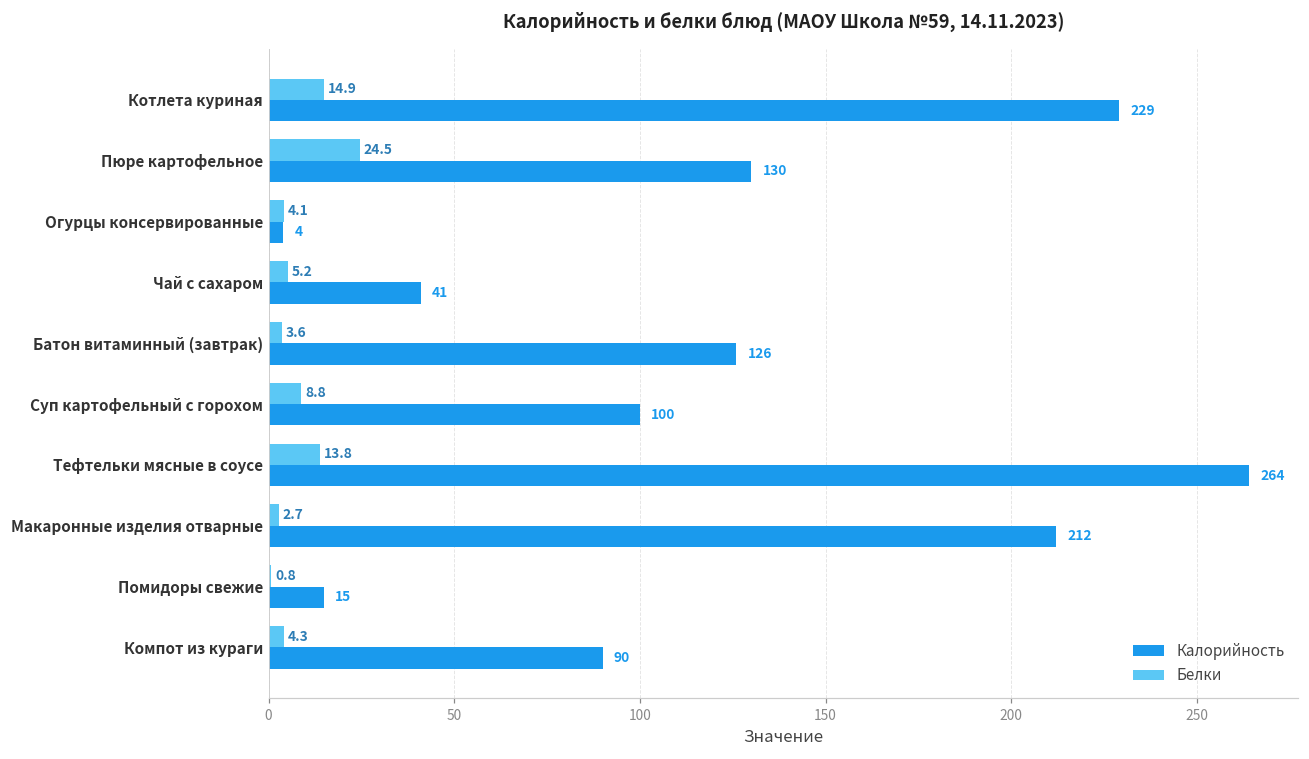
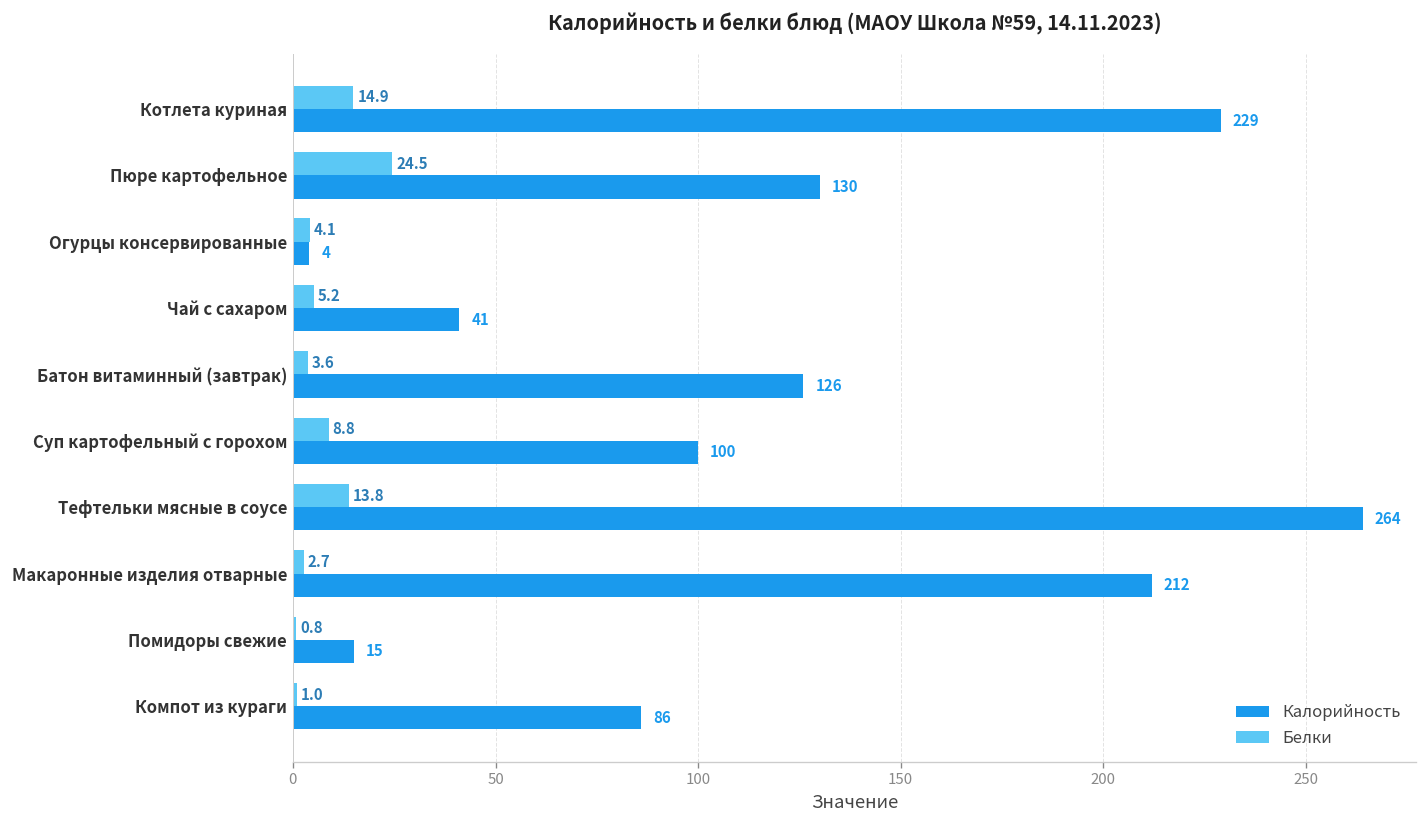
  {
    "Калорийность": {
      "Котлета куриная": 229,
      "Пюре картофельное": 130,
      "Огурцы консервированные": 4,
      "Чай с сахаром": 41,
      "Батон витаминный (завтрак)": 126,
      "Суп картофельный с горохом": 100,
      "Тефтельки мясные в соусе": 264,
      "Макаронные изделия отварные": 212,
      "Помидоры свежие": 15,
-     "Компот из кураги": 90
+     "Компот из кураги": 86
    },
    "Белки": {
      "Котлета куриная": 14.9,
      "Пюре картофельное": 24.5,
      "Огурцы консервированные": 4.1,
      "Чай с сахаром": 5.2,
      "Батон витаминный (завтрак)": 3.6,
      "Суп картофельный с горохом": 8.8,
      "Тефтельки мясные в соусе": 13.8,
      "Макаронные изделия отварные": 2.7,
      "Помидоры свежие": 0.8,
-     "Компот из кураги": 4.3
+     "Компот из кураги": 1.0
    }
  }
